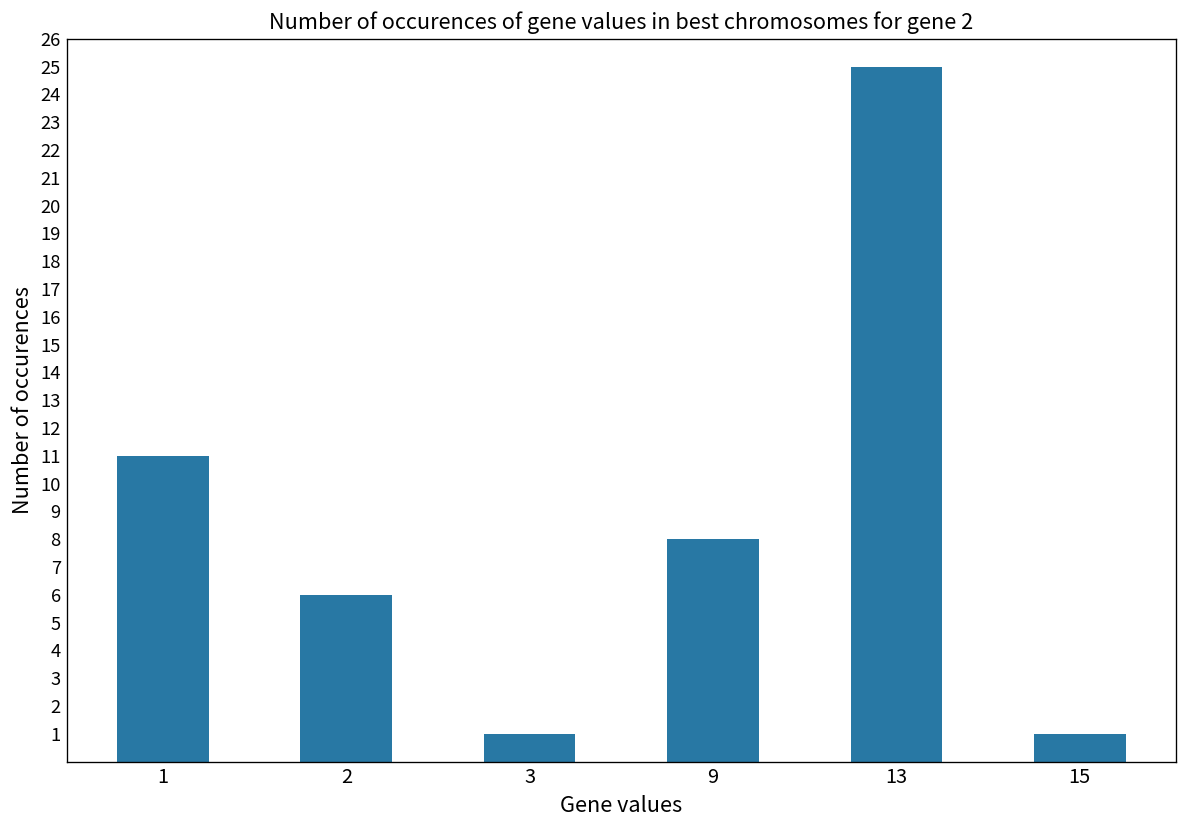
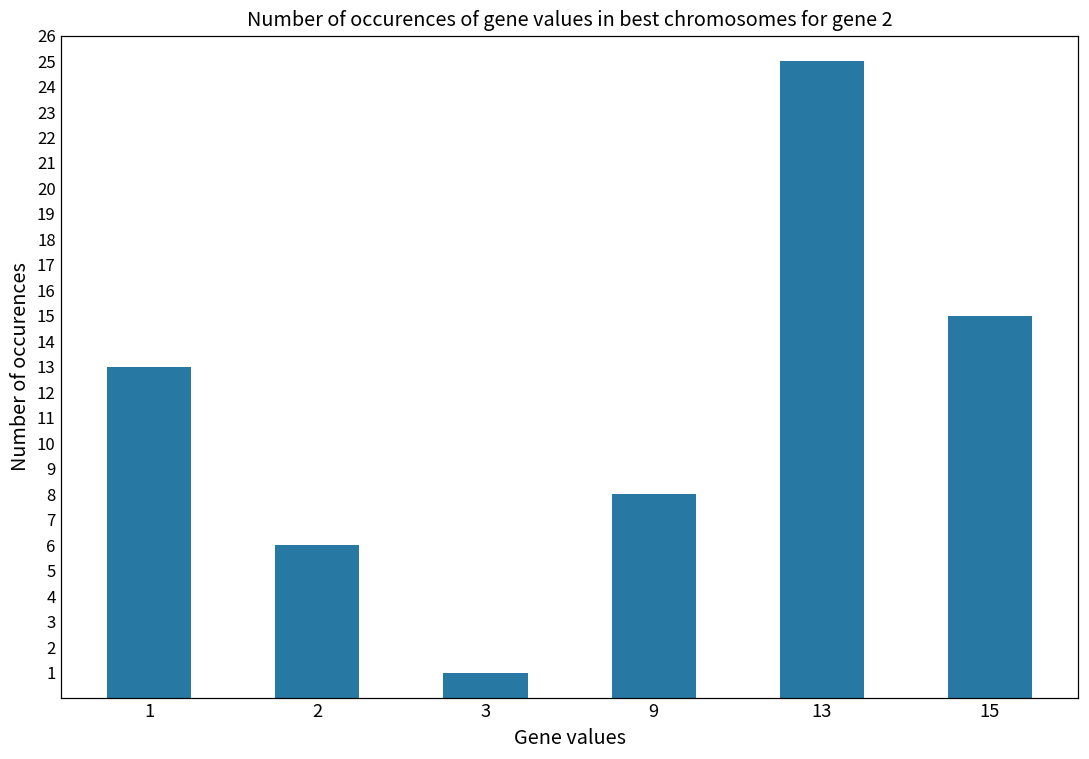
  {
-   "1": 11,
+   "1": 13,
    "2": 6,
    "3": 1,
    "9": 8,
    "13": 25,
-   "15": 1
+   "15": 15
  }
